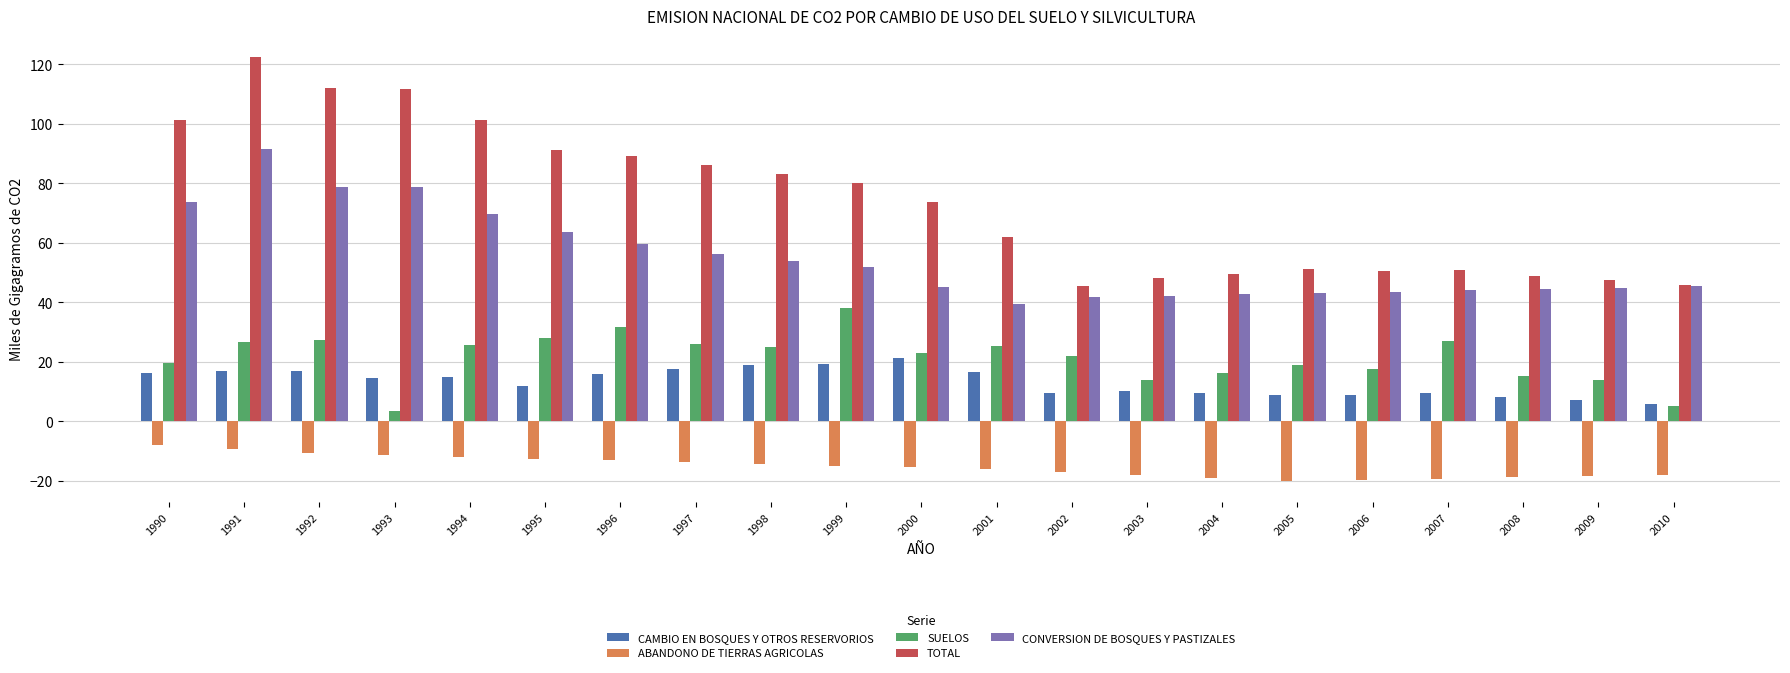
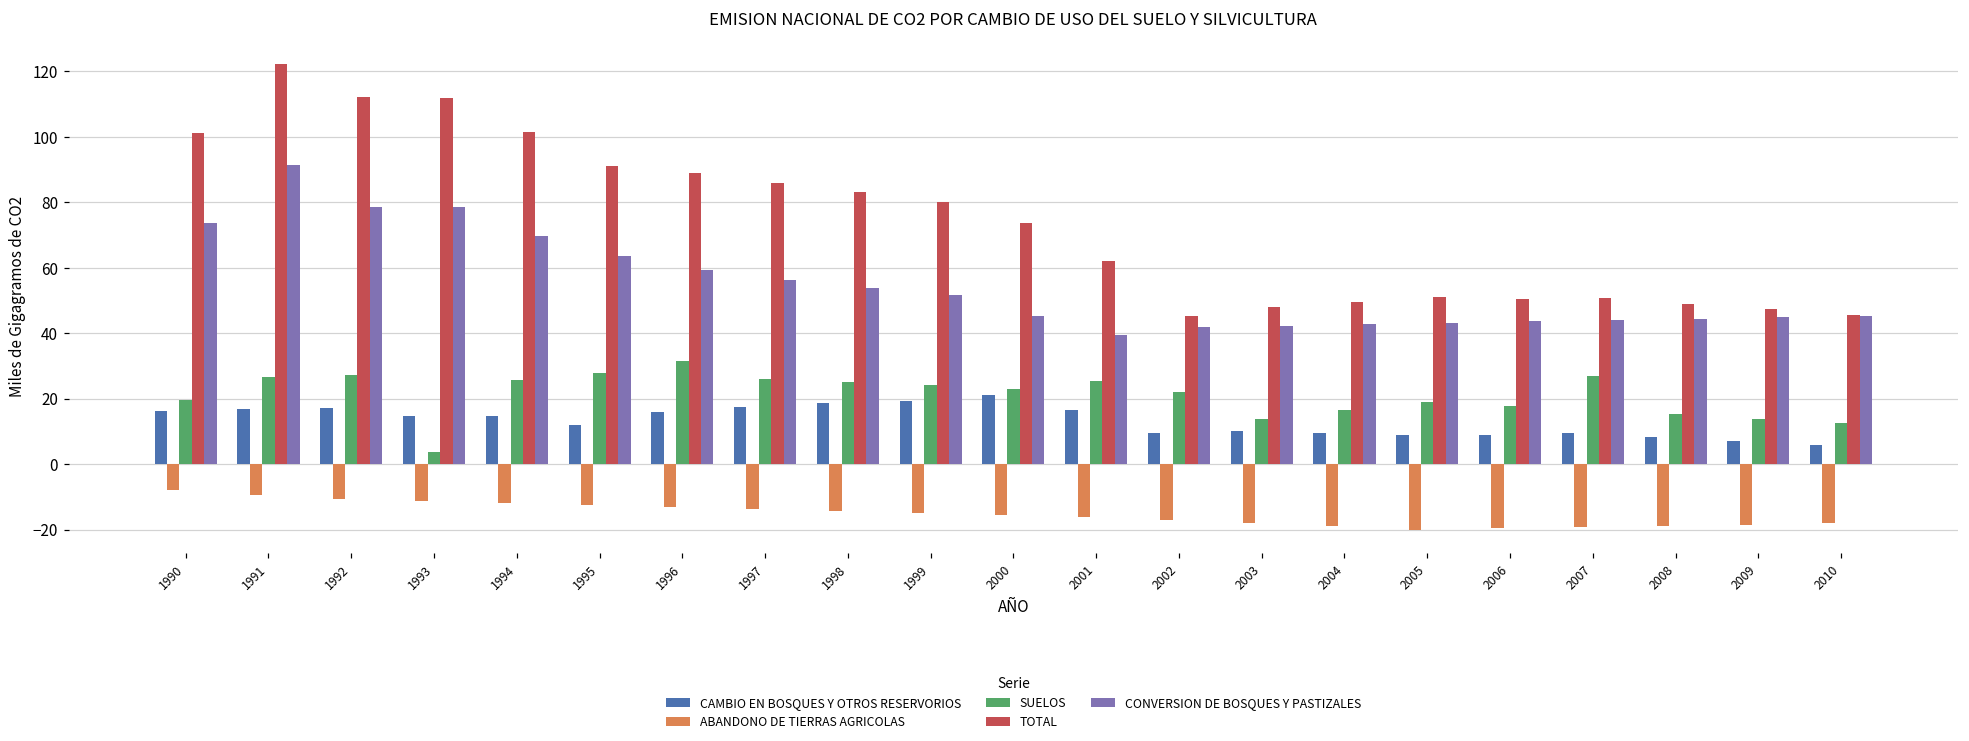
  {
    "SUELOS": {
      "1990": 19,
      "1991": 27,
      "1992": 27,
      "1993": 4,
      "1994": 26,
      "1995": 28,
      "1996": 32,
      "1997": 26,
      "1998": 25,
-     "1999": 38,
+     "1999": 24,
      "2000": 23,
      "2001": 25,
      "2002": 22,
      "2003": 14,
      "2004": 16,
      "2005": 19,
      "2006": 18,
      "2007": 27,
      "2008": 15,
      "2009": 14,
-     "2010": 5
+     "2010": 13
    }
  }
